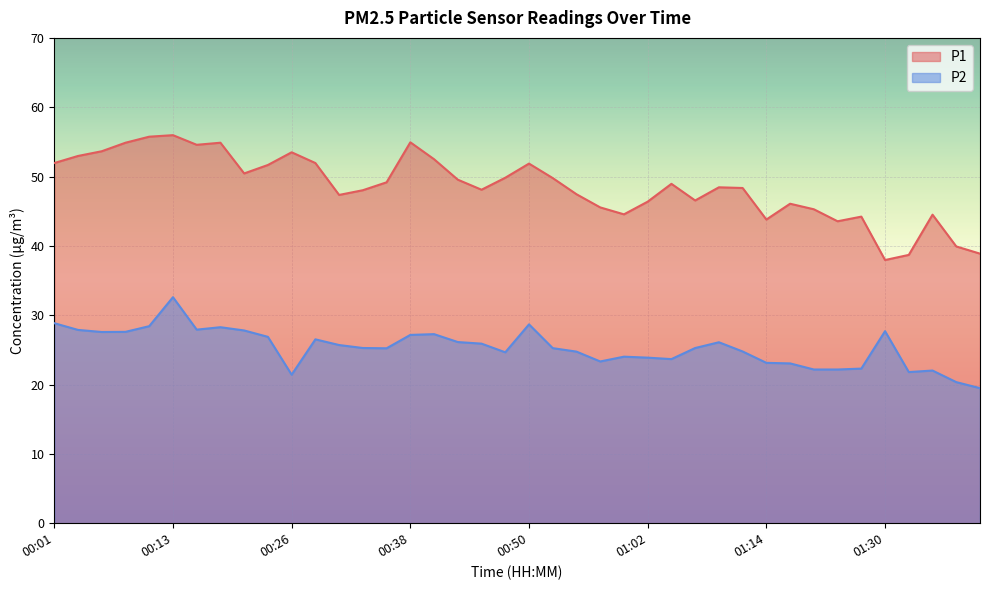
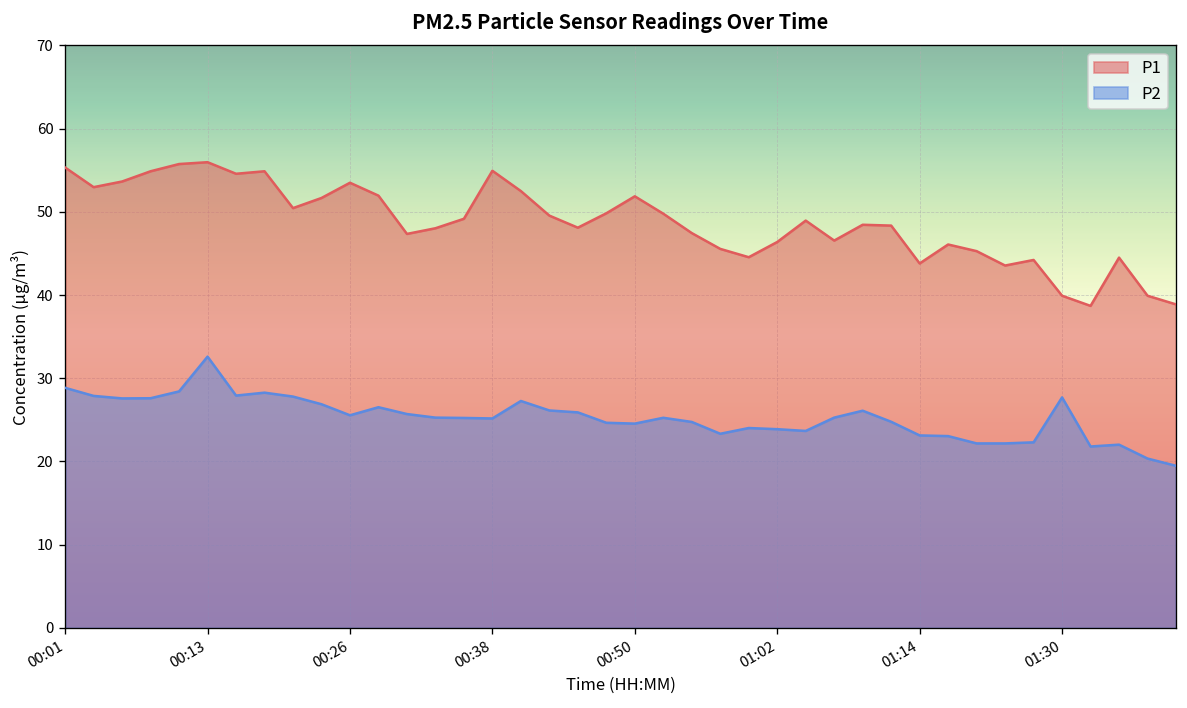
  {
    "P1": {
-     "00:01": 52,
+     "00:01": 55,
      "00:13": 56,
      "00:26": 54,
      "00:38": 55,
      "00:50": 52,
      "01:02": 46,
      "01:14": 44,
-     "01:30": 38
+     "01:30": 40
    },
    "P2": {
      "00:01": 29,
      "00:13": 33,
-     "00:26": 21,
-     "00:38": 27,
-     "00:50": 29,
+     "00:26": 26,
+     "00:38": 25,
+     "00:50": 25,
      "01:02": 24,
      "01:14": 23,
      "01:30": 28
    }
  }
